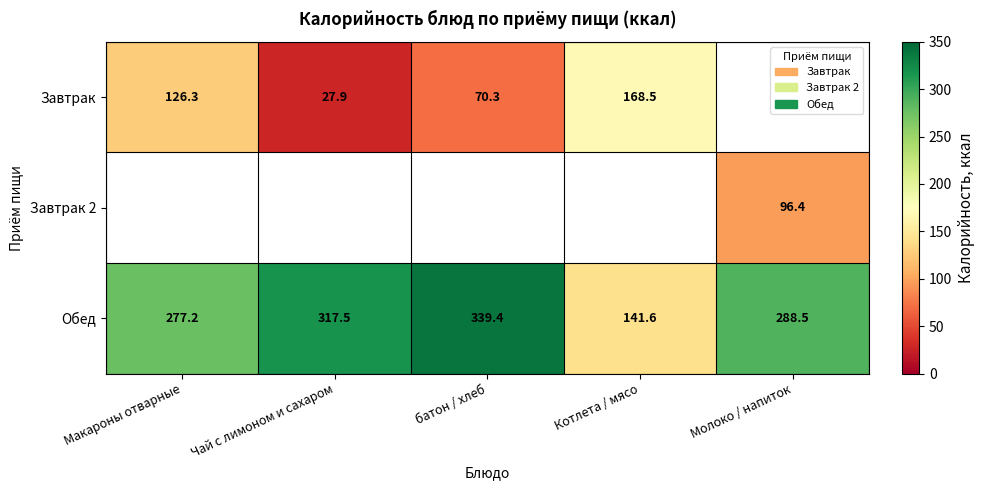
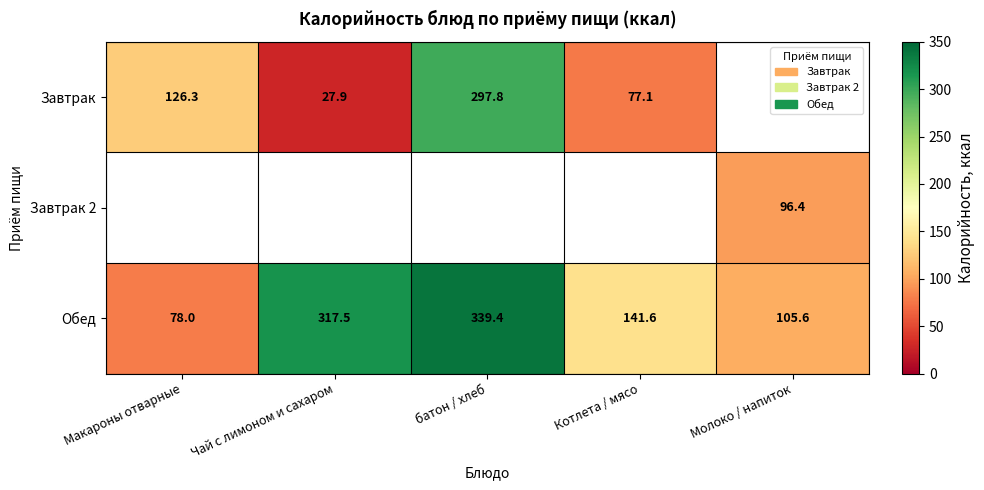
  {
    "Завтрак": {
      "Макароны отварные": 126.3,
      "Чай с лимоном и сахаром": 27.9,
-     "батон / хлеб": 70.3,
-     "Котлета / мясо": 168.5
+     "батон / хлеб": 297.8,
+     "Котлета / мясо": 77.1
    },
    "Завтрак 2": {
      "Молоко / напиток": 96.4
    },
    "Обед": {
-     "Макароны отварные": 277.2,
+     "Макароны отварные": 78.0,
      "Чай с лимоном и сахаром": 317.5,
      "батон / хлеб": 339.4,
      "Котлета / мясо": 141.6,
-     "Молоко / напиток": 288.5
+     "Молоко / напиток": 105.6
    }
  }
